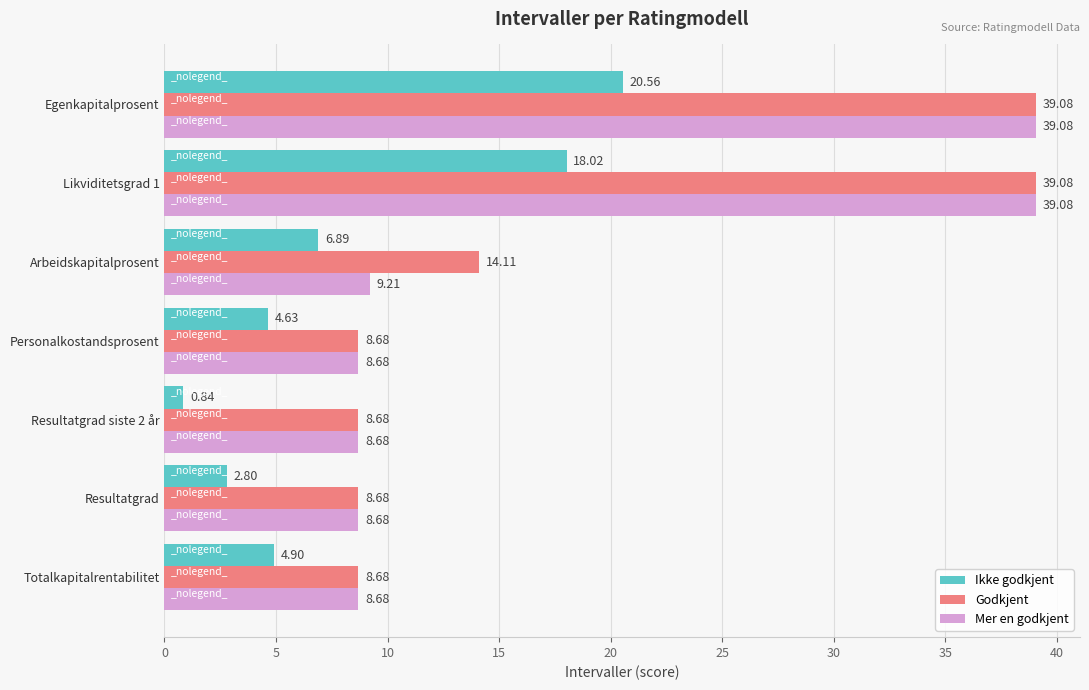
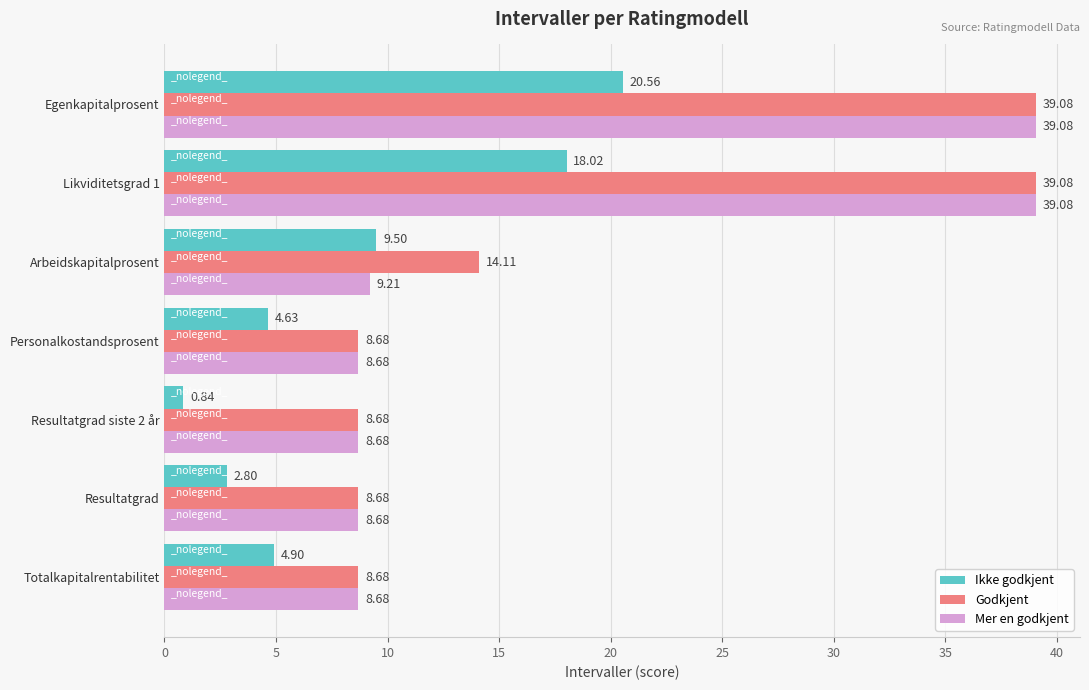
  {
    "Ikke godkjent": {
      "Egenkapitalprosent": 20.56,
      "Likviditetsgrad 1": 18.02,
-     "Arbeidskapitalprosent": 6.89,
+     "Arbeidskapitalprosent": 9.50,
      "Personalkostandsprosent": 4.63,
      "Resultatgrad siste 2 år": 0.84,
      "Resultatgrad": 2.80,
      "Totalkapitalrentabilitet": 4.90
    },
    "Godkjent": {
      "Egenkapitalprosent": 39.08,
      "Likviditetsgrad 1": 39.08,
      "Arbeidskapitalprosent": 14.11,
      "Personalkostandsprosent": 8.68,
      "Resultatgrad siste 2 år": 8.68,
      "Resultatgrad": 8.68,
      "Totalkapitalrentabilitet": 8.68
    },
    "Mer en godkjent": {
      "Egenkapitalprosent": 39.08,
      "Likviditetsgrad 1": 39.08,
      "Arbeidskapitalprosent": 9.21,
      "Personalkostandsprosent": 8.68,
      "Resultatgrad siste 2 år": 8.68,
      "Resultatgrad": 8.68,
      "Totalkapitalrentabilitet": 8.68
    }
  }
